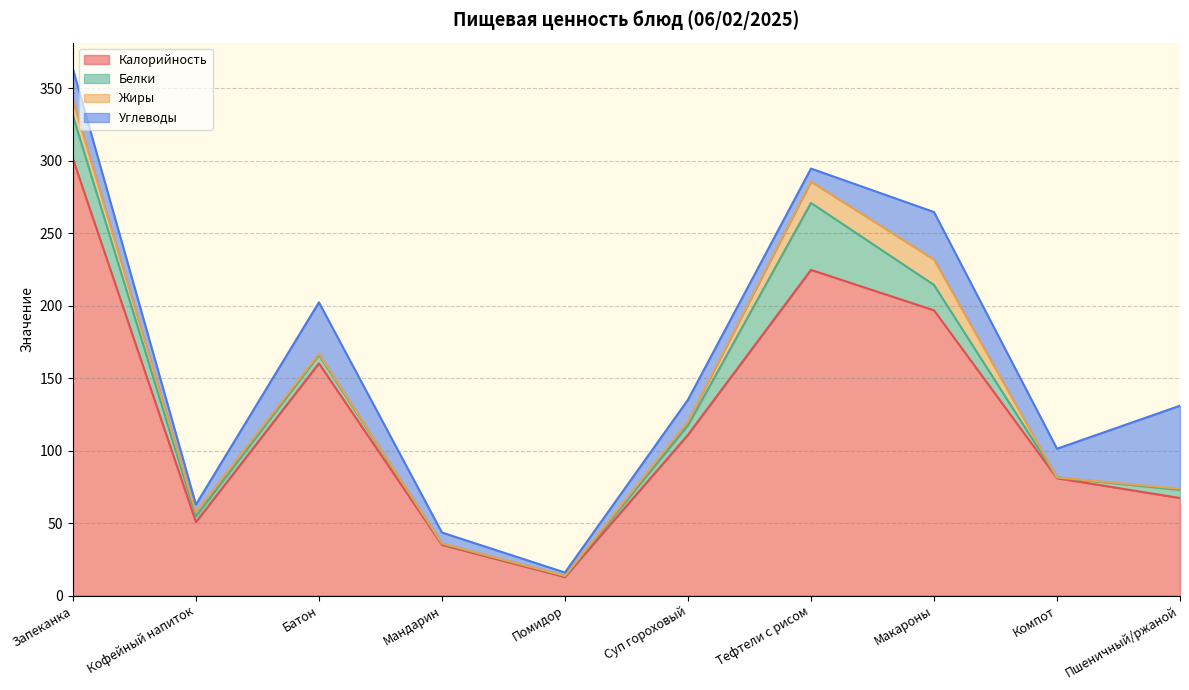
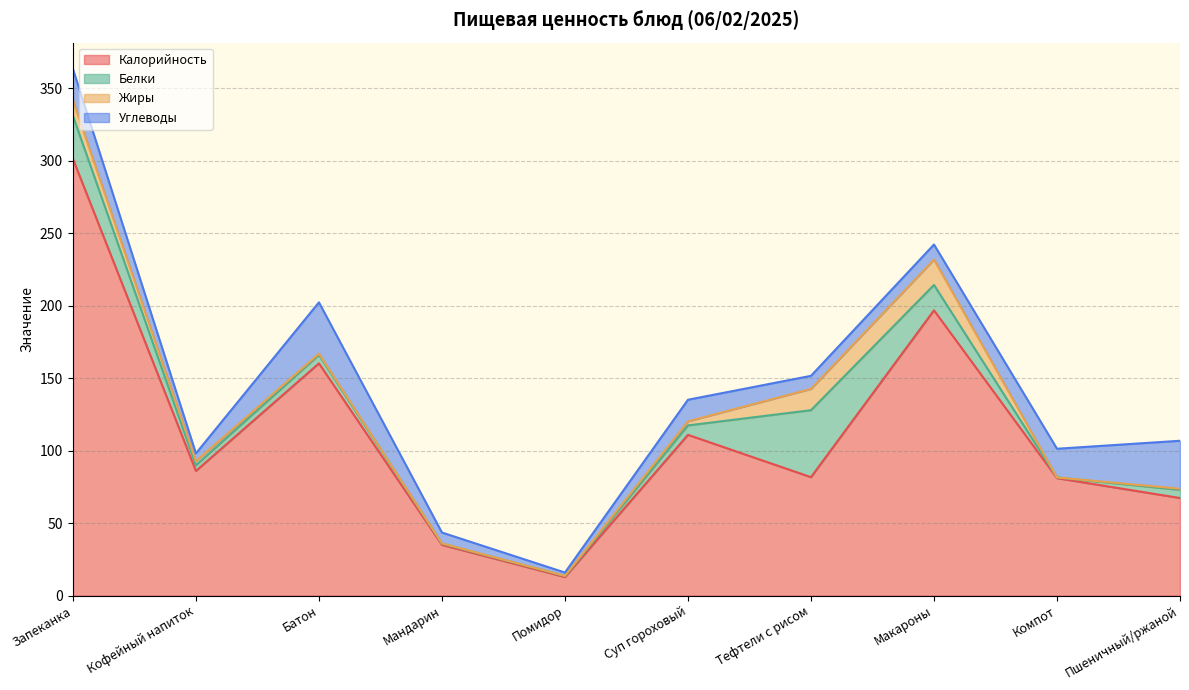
  {
    "Калорийность": {
      "Запеканка": 301,
-     "Кофейный напиток": 51,
+     "Кофейный напиток": 86,
      "Батон": 160,
      "Суп гороховый": 111,
-     "Тефтели с рисом": 225,
+     "Тефтели с рисом": 82,
      "Макароны": 197,
      "Пшеничный/ржаной": 67
    },
    "Белки": {
      "Запеканка": 30,
      "Кофейный напиток": 4,
      "Суп гороховый": 7,
      "Тефтели с рисом": 46,
      "Макароны": 18
    },
    "Жиры": {
      "Запеканка": 11,
      "Кофейный напиток": 3,
      "Суп гороховый": 3,
      "Тефтели с рисом": 15,
      "Макароны": 18
    },
    "Углеводы": {
      "Запеканка": 22,
      "Кофейный напиток": 5,
      "Батон": 35,
      "Мандарин": 8,
      "Помидор": 2,
      "Суп гороховый": 15,
      "Тефтели с рисом": 9,
-     "Макароны": 33,
+     "Макароны": 10,
      "Компот": 20,
-     "Пшеничный/ржаной": 57
+     "Пшеничный/ржаной": 33
    }
  }
